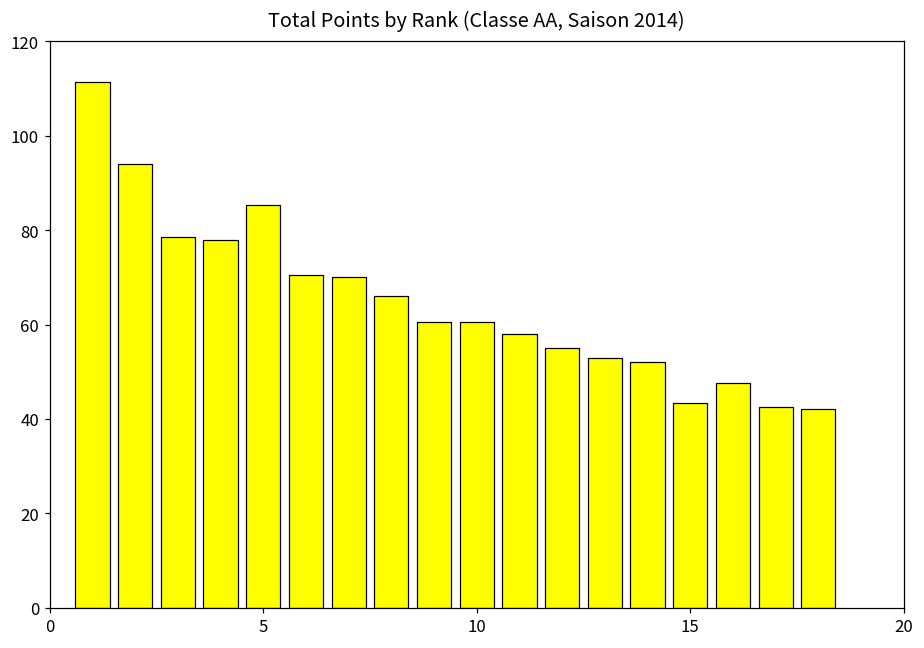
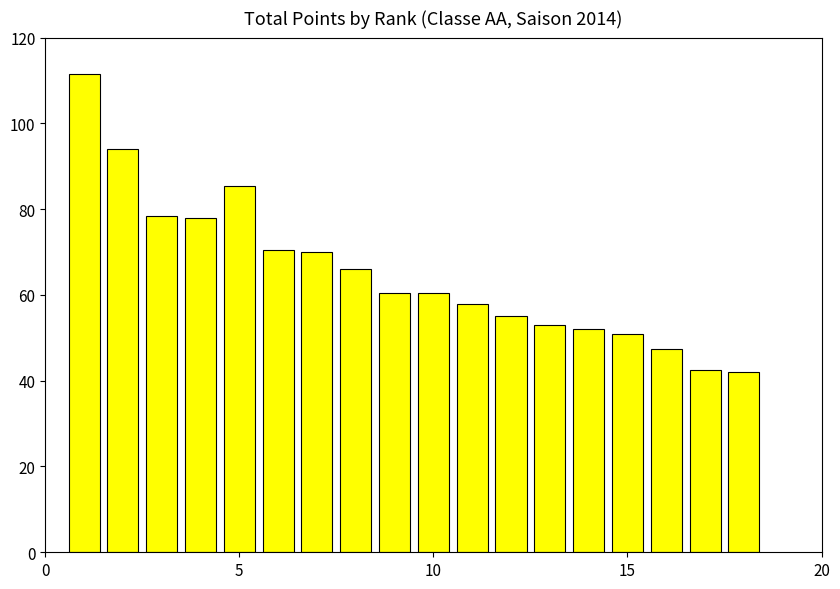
  {
    "5": 85,
    "10": 61,
-   "15": 43
+   "15": 51
  }
